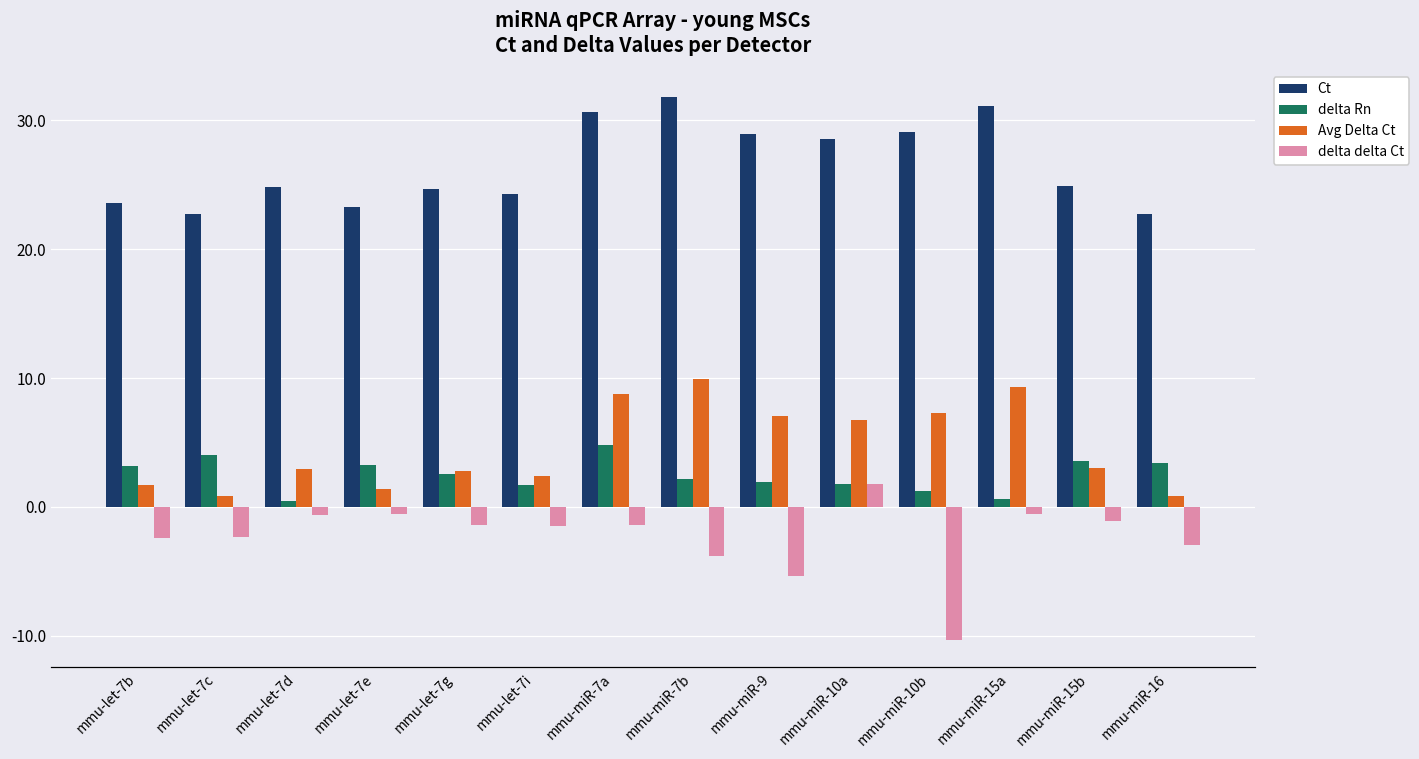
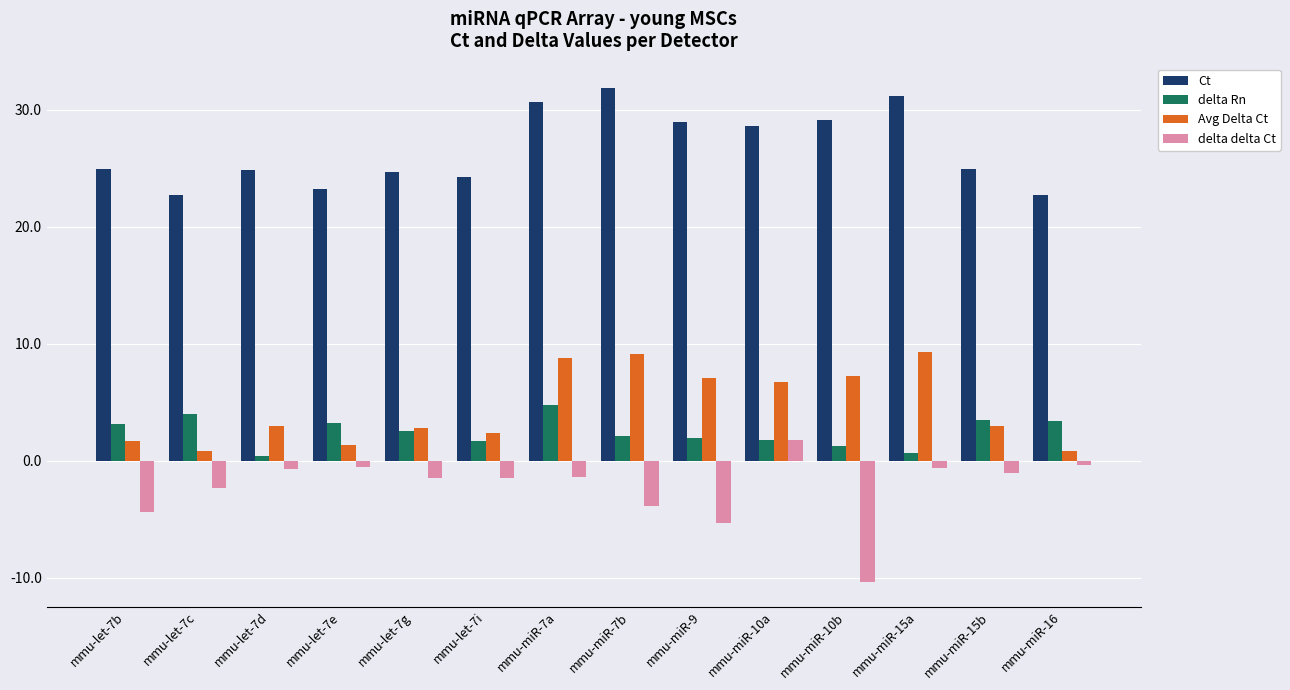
  {
    "Ct": {
-     "mmu-let-7b": 23.6,
+     "mmu-let-7b": 24.9,
      "mmu-let-7c": 22.7,
      "mmu-let-7d": 24.9,
      "mmu-let-7e": 23.2,
      "mmu-let-7g": 24.7,
      "mmu-let-7i": 24.3,
      "mmu-miR-7a": 30.7,
      "mmu-miR-7b": 31.8,
      "mmu-miR-9": 29.0,
      "mmu-miR-10a": 28.6,
      "mmu-miR-10b": 29.1,
      "mmu-miR-15a": 31.2,
      "mmu-miR-15b": 24.9,
      "mmu-miR-16": 22.7
    },
    "delta Rn": {
      "mmu-let-7b": 3.2,
      "mmu-let-7c": 4.0,
      "mmu-let-7d": 0.4,
      "mmu-let-7e": 3.3,
      "mmu-let-7g": 2.5,
      "mmu-let-7i": 1.7,
      "mmu-miR-7a": 4.8,
      "mmu-miR-7b": 2.1,
      "mmu-miR-9": 2.0,
      "mmu-miR-10a": 1.8,
      "mmu-miR-10b": 1.3,
      "mmu-miR-15a": 0.6,
      "mmu-miR-15b": 3.5,
      "mmu-miR-16": 3.4
    },
    "Avg Delta Ct": {
      "mmu-let-7b": 1.7,
      "mmu-let-7c": 0.8,
      "mmu-let-7d": 3.0,
      "mmu-let-7e": 1.4,
      "mmu-let-7g": 2.8,
      "mmu-let-7i": 2.4,
      "mmu-miR-7a": 8.8,
-     "mmu-miR-7b": 9.9,
+     "mmu-miR-7b": 9.1,
      "mmu-miR-9": 7.1,
      "mmu-miR-10a": 6.7,
      "mmu-miR-10b": 7.3,
      "mmu-miR-15a": 9.3,
      "mmu-miR-15b": 3.0,
      "mmu-miR-16": 0.8
    },
    "delta delta Ct": {
-     "mmu-let-7b": -2.4,
+     "mmu-let-7b": -4.4,
      "mmu-let-7c": -2.3,
      "mmu-let-7d": -0.7,
      "mmu-let-7e": -0.6,
      "mmu-let-7g": -1.4,
      "mmu-let-7i": -1.5,
      "mmu-miR-7a": -1.4,
      "mmu-miR-7b": -3.8,
      "mmu-miR-9": -5.3,
      "mmu-miR-10a": 1.8,
      "mmu-miR-10b": -10.4,
      "mmu-miR-15a": -0.6,
      "mmu-miR-15b": -1.1,
-     "mmu-miR-16": -3.0
+     "mmu-miR-16": -0.4
    }
  }
